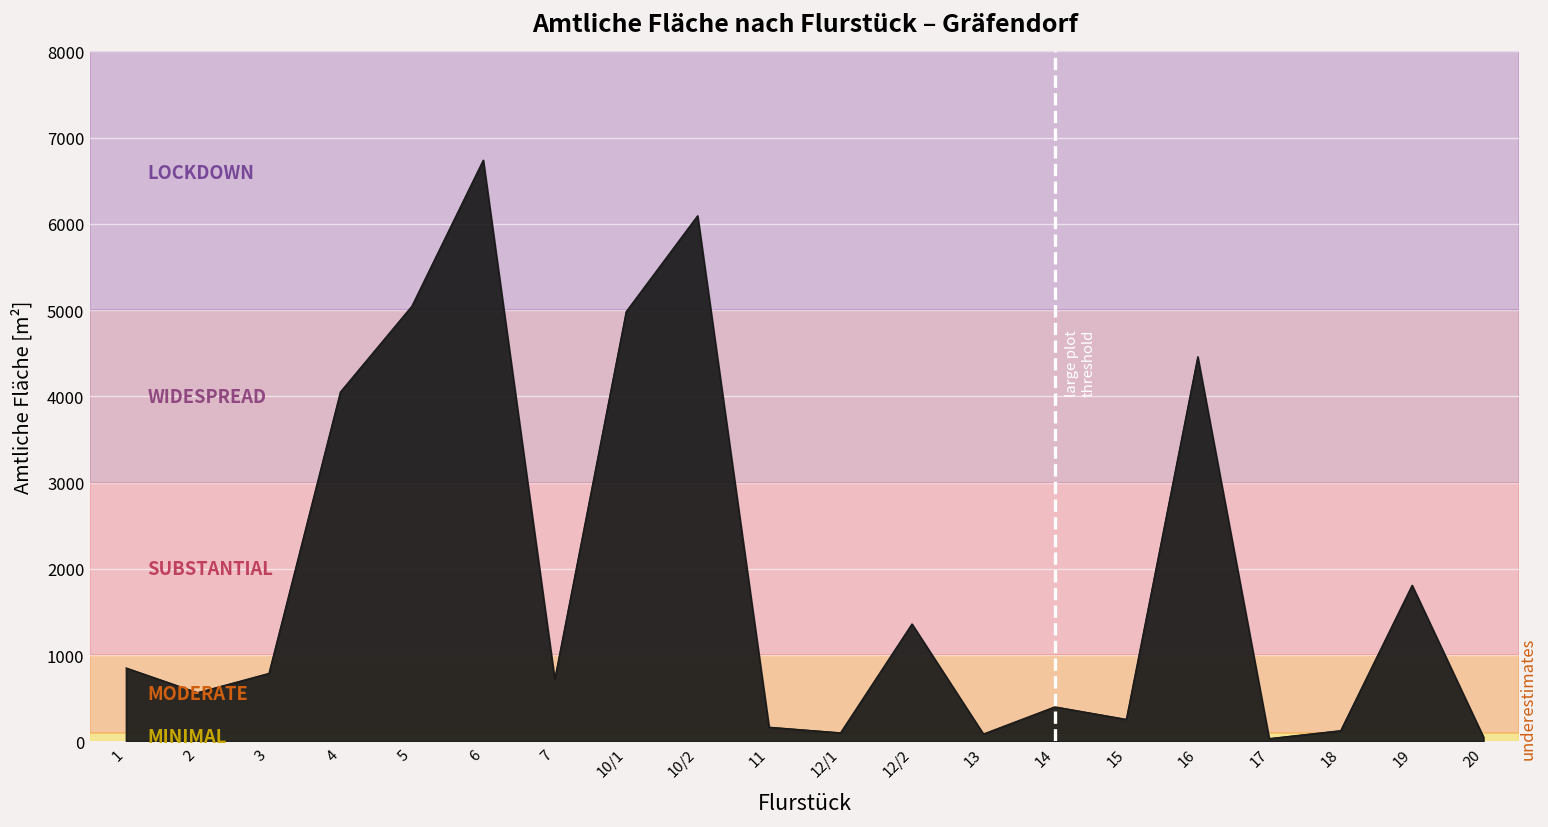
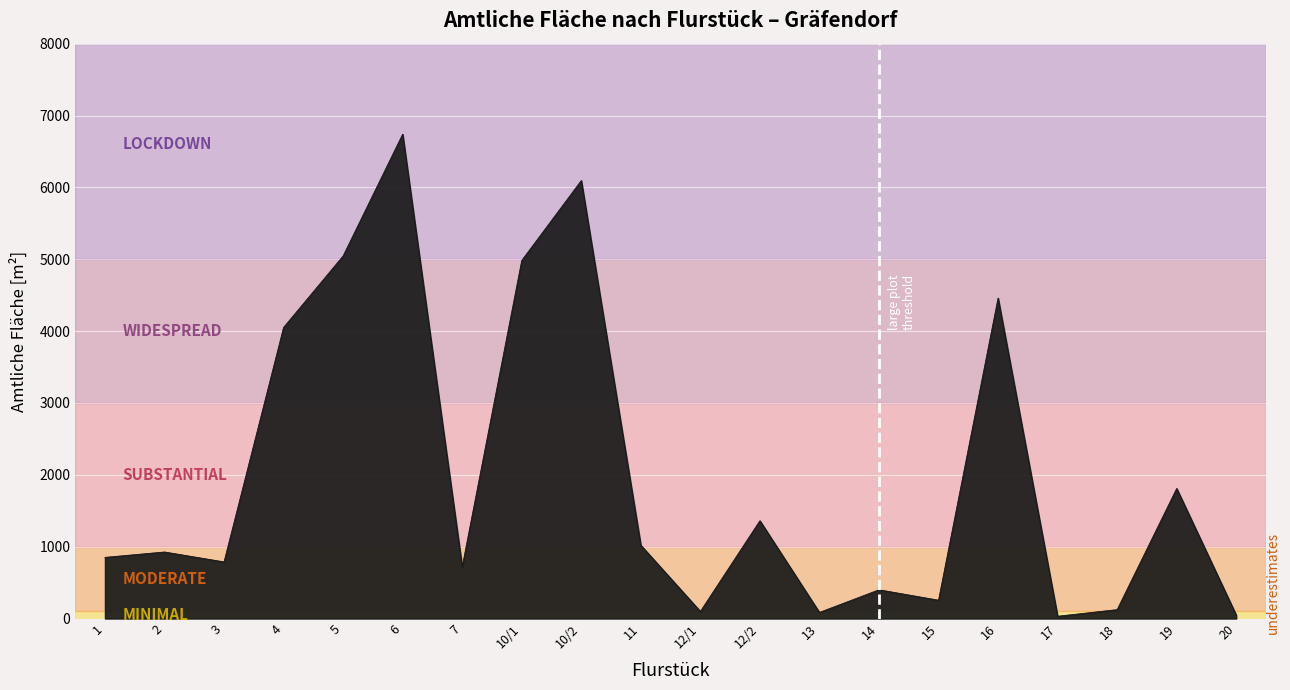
  {
    "1": 900,
-   "2": 600,
+   "2": 900,
    "3": 800,
    "4": 4100,
    "5": 5000,
    "6": 6700,
    "7": 700,
    "10/1": 5000,
    "10/2": 6100,
-   "11": 200,
+   "11": 1000,
    "12/1": 100,
    "12/2": 1400,
    "13": 100,
    "14": 400,
    "15": 300,
    "16": 4500,
    "17": 0,
    "18": 100,
    "19": 1800,
    "20": 0
  }
